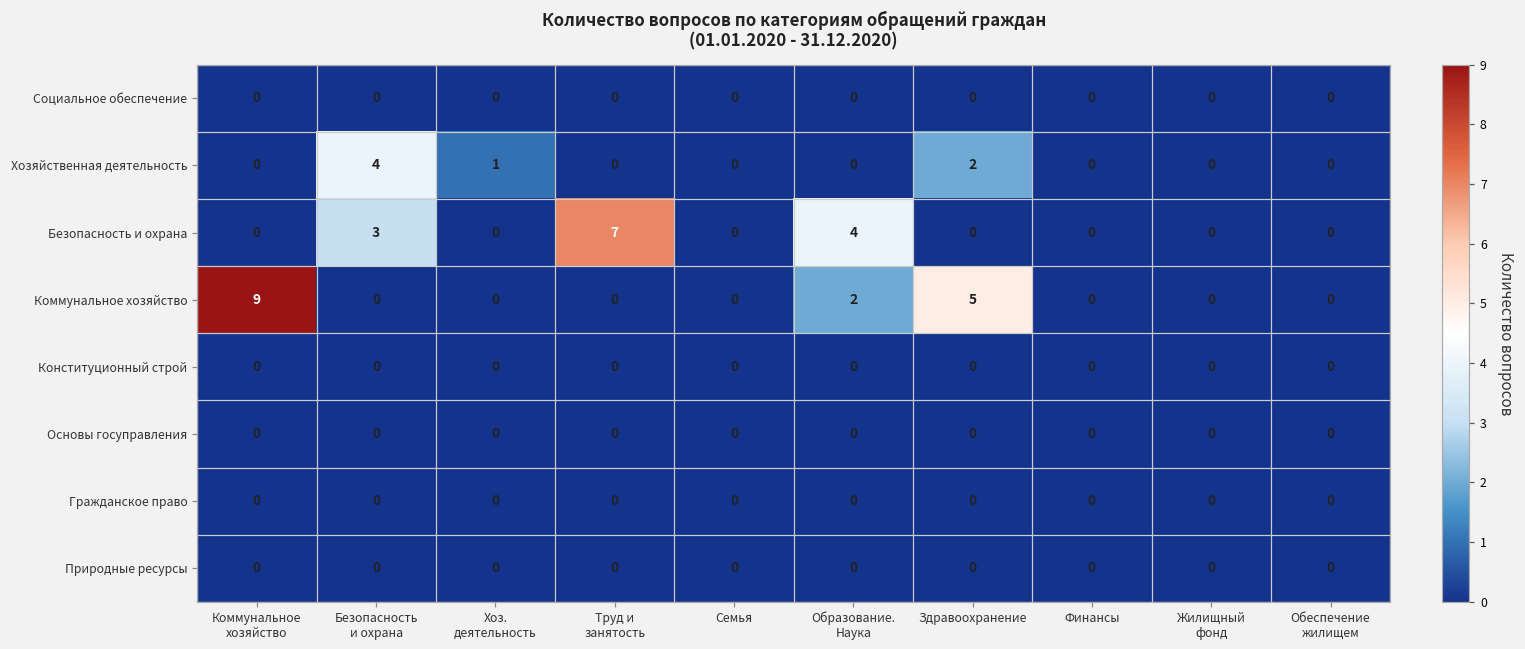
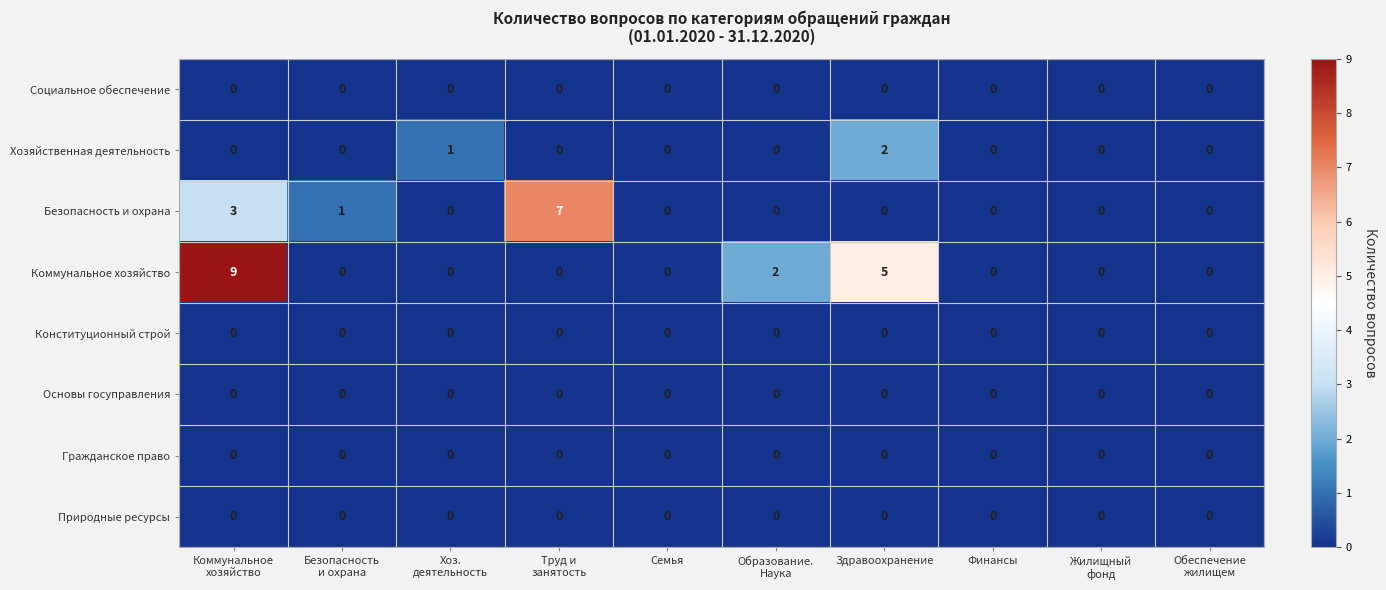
  {
    "Социальное обеспечение": {
      "Коммунальное хозяйство": 0,
      "Безопасность и охрана": 0,
      "Хоз. деятельность": 0,
      "Труд и занятость": 0,
      "Семья": 0,
      "Образование. Наука": 0,
      "Здравоохранение": 0,
      "Финансы": 0,
      "Жилищный фонд": 0,
      "Обеспечение жилищем": 0
    },
    "Хозяйственная деятельность": {
      "Коммунальное хозяйство": 0,
-     "Безопасность и охрана": 4,
+     "Безопасность и охрана": 0,
      "Хоз. деятельность": 1,
      "Труд и занятость": 0,
      "Семья": 0,
      "Образование. Наука": 0,
      "Здравоохранение": 2,
      "Финансы": 0,
      "Жилищный фонд": 0,
      "Обеспечение жилищем": 0
    },
    "Безопасность и охрана": {
-     "Коммунальное хозяйство": 0,
-     "Безопасность и охрана": 3,
+     "Коммунальное хозяйство": 3,
+     "Безопасность и охрана": 1,
      "Хоз. деятельность": 0,
      "Труд и занятость": 7,
      "Семья": 0,
-     "Образование. Наука": 4,
+     "Образование. Наука": 0,
      "Здравоохранение": 0,
      "Финансы": 0,
      "Жилищный фонд": 0,
      "Обеспечение жилищем": 0
    },
    "Коммунальное хозяйство": {
      "Коммунальное хозяйство": 9,
      "Безопасность и охрана": 0,
      "Хоз. деятельность": 0,
      "Труд и занятость": 0,
      "Семья": 0,
      "Образование. Наука": 2,
      "Здравоохранение": 5,
      "Финансы": 0,
      "Жилищный фонд": 0,
      "Обеспечение жилищем": 0
    },
    "Конституционный строй": {
      "Коммунальное хозяйство": 0,
      "Безопасность и охрана": 0,
      "Хоз. деятельность": 0,
      "Труд и занятость": 0,
      "Семья": 0,
      "Образование. Наука": 0,
      "Здравоохранение": 0,
      "Финансы": 0,
      "Жилищный фонд": 0,
      "Обеспечение жилищем": 0
    },
    "Основы госуправления": {
      "Коммунальное хозяйство": 0,
      "Безопасность и охрана": 0,
      "Хоз. деятельность": 0,
      "Труд и занятость": 0,
      "Семья": 0,
      "Образование. Наука": 0,
      "Здравоохранение": 0,
      "Финансы": 0,
      "Жилищный фонд": 0,
      "Обеспечение жилищем": 0
    },
    "Гражданское право": {
      "Коммунальное хозяйство": 0,
      "Безопасность и охрана": 0,
      "Хоз. деятельность": 0,
      "Труд и занятость": 0,
      "Семья": 0,
      "Образование. Наука": 0,
      "Здравоохранение": 0,
      "Финансы": 0,
      "Жилищный фонд": 0,
      "Обеспечение жилищем": 0
    },
    "Природные ресурсы": {
      "Коммунальное хозяйство": 0,
      "Безопасность и охрана": 0,
      "Хоз. деятельность": 0,
      "Труд и занятость": 0,
      "Семья": 0,
      "Образование. Наука": 0,
      "Здравоохранение": 0,
      "Финансы": 0,
      "Жилищный фонд": 0,
      "Обеспечение жилищем": 0
    }
  }
